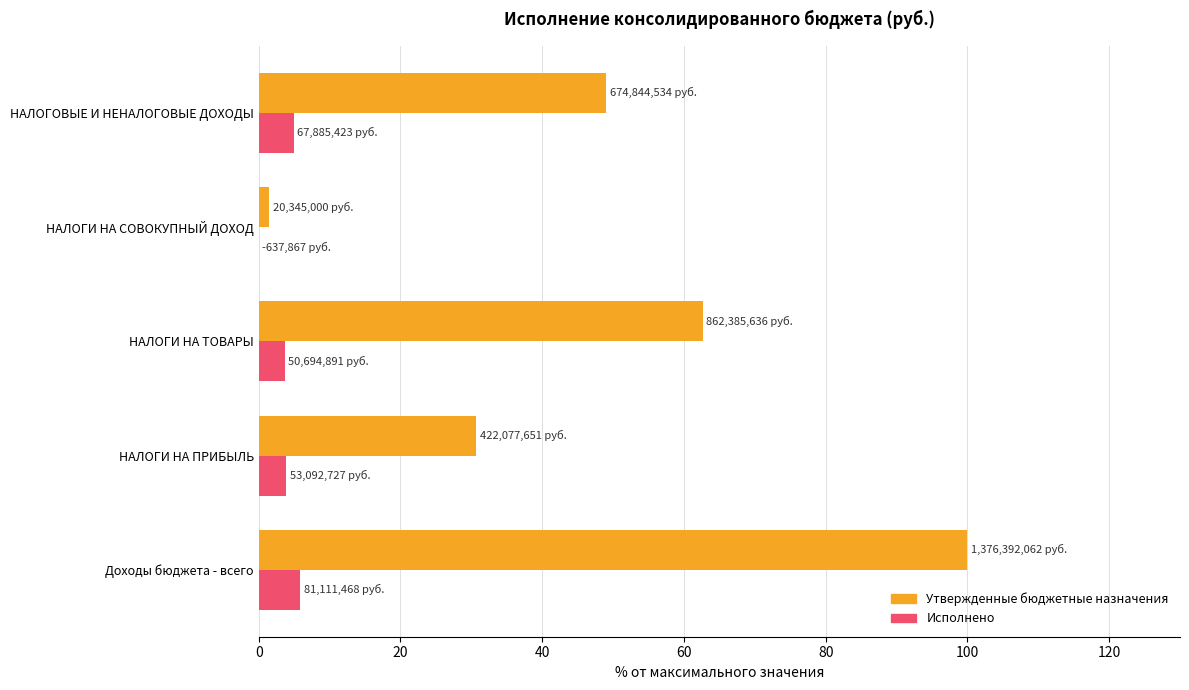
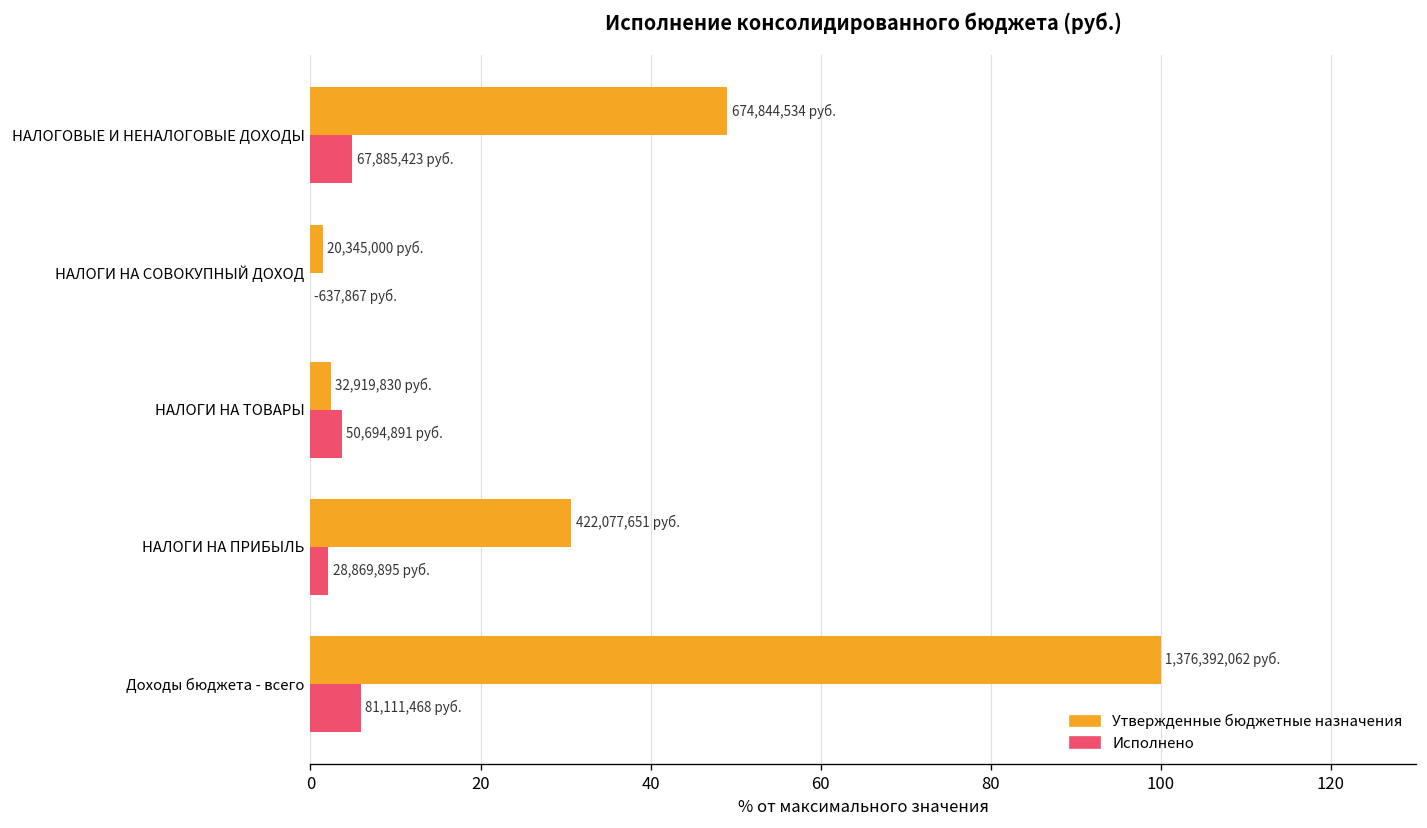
  {
    "Утвержденные бюджетные назначения": {
-     "НАЛОГИ НА ТОВАРЫ": "862,385,636"
+     "НАЛОГИ НА ТОВАРЫ": "32,919,830"
    },
    "Исполнено": {
-     "НАЛОГИ НА ПРИБЫЛЬ": "53,092,727"
+     "НАЛОГИ НА ПРИБЫЛЬ": "28,869,895"
    }
  }
